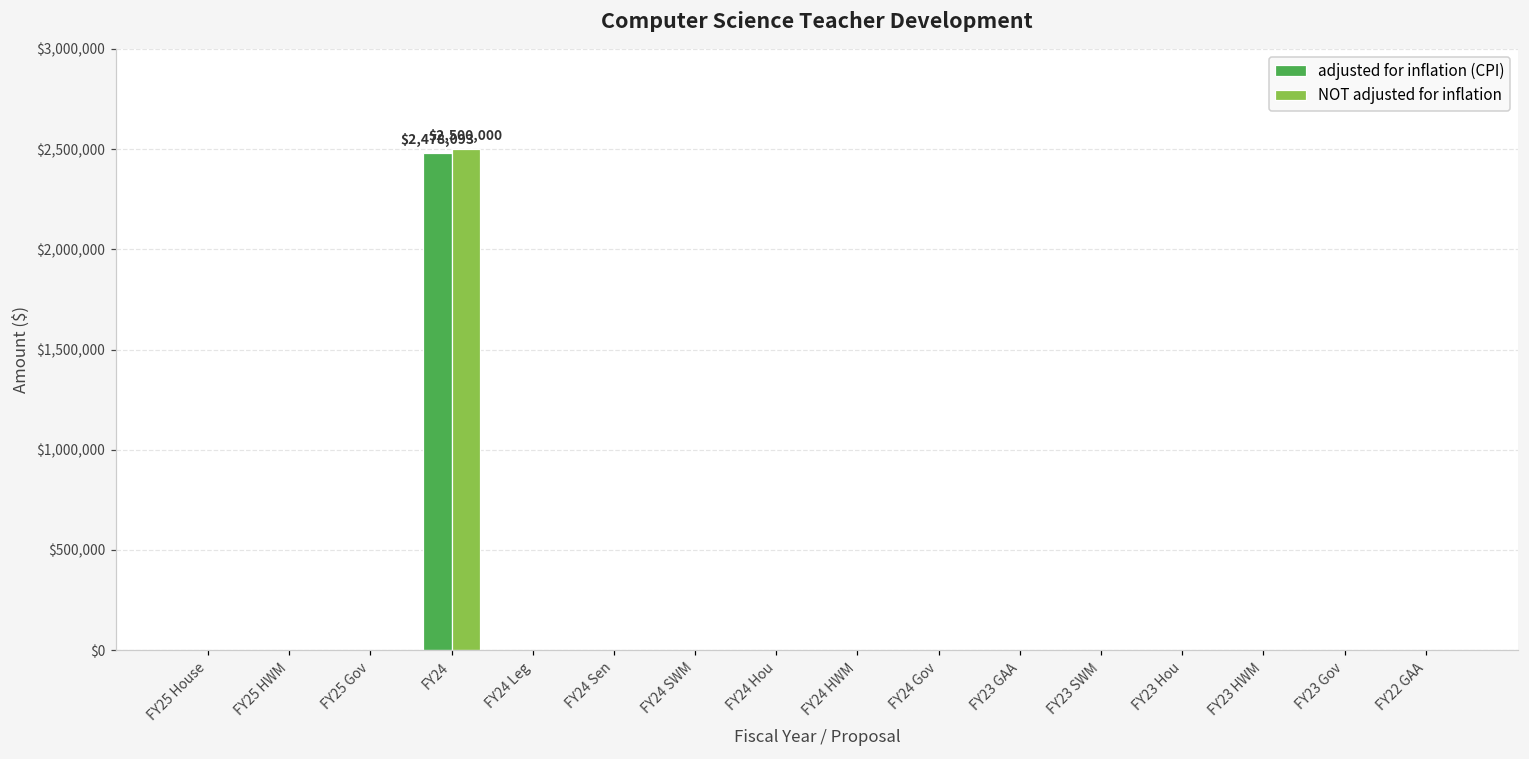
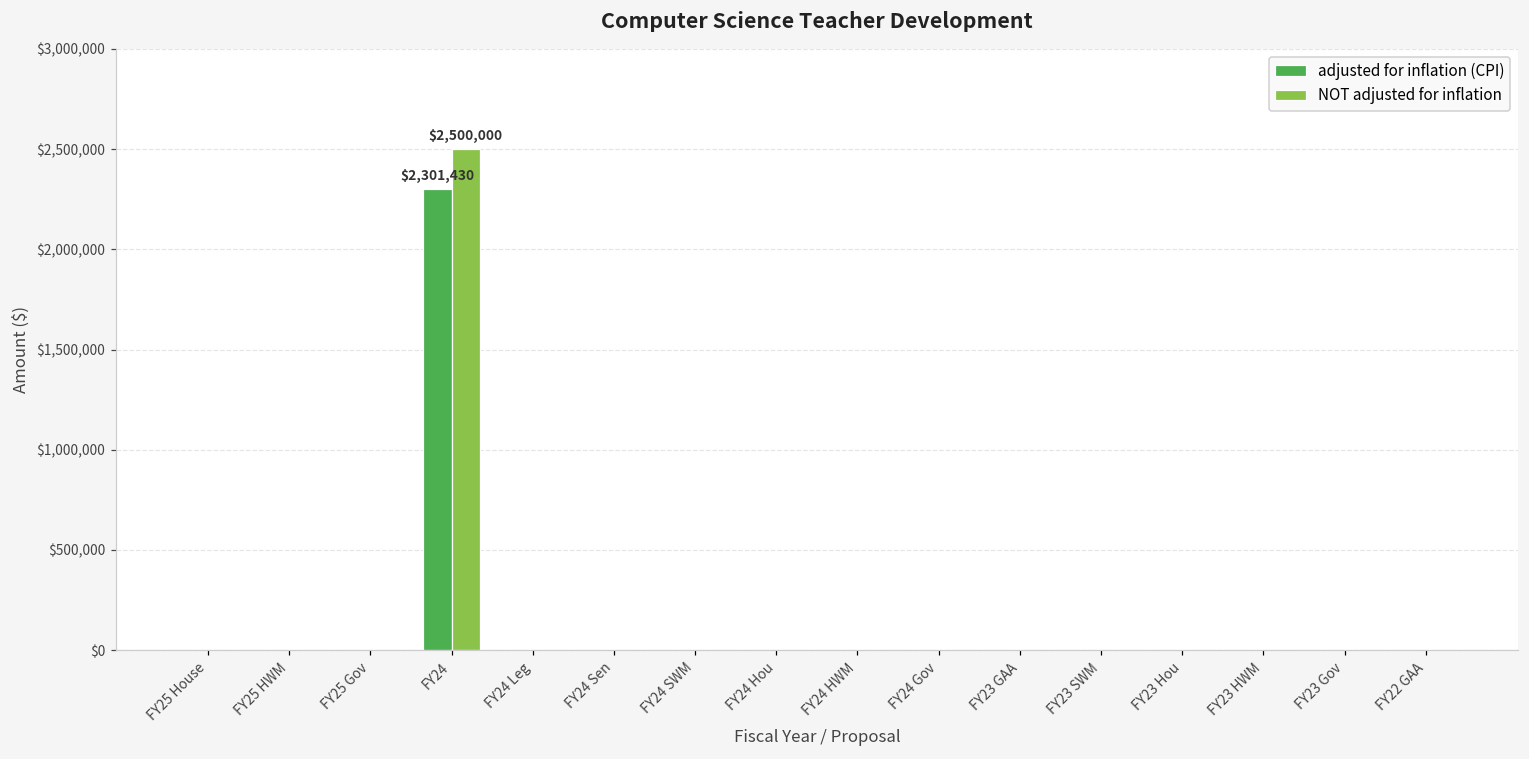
  {
    "adjusted for inflation (CPI)": {
-     "FY24": "$2,478,093"
+     "FY24": "$2,301,430"
    },
    "NOT adjusted for inflation": {
      "FY24": "$2,500,000"
    }
  }
